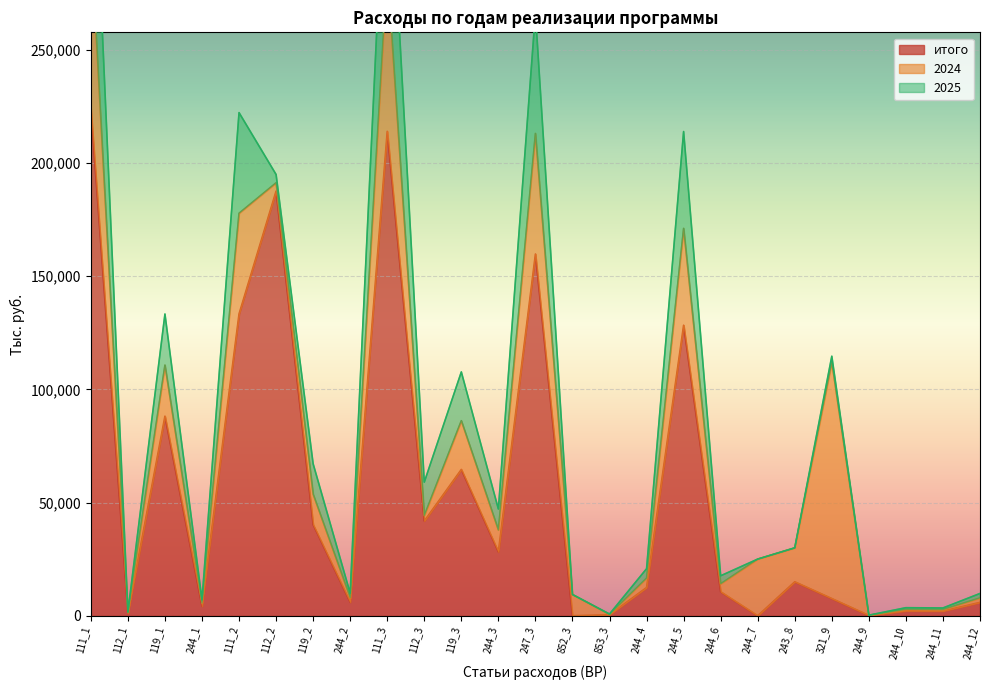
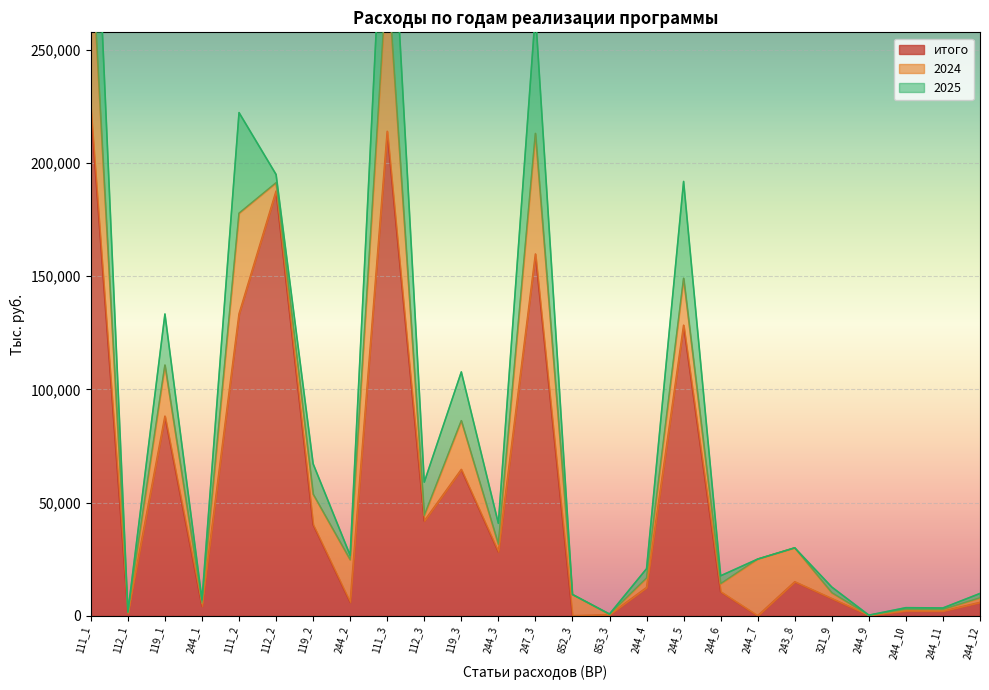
  {
    "итого": {
      "111_1": "224,000",
      "119_1": "88,000",
      "244_1": "4,000",
      "111_2": "133,000",
      "112_2": "188,000",
      "119_2": "40,000",
      "244_2": "6,000",
      "111_3": "214,000",
      "112_3": "42,000",
      "119_3": "65,000",
      "244_3": "28,000",
      "247_3": "160,000",
      "852_3": "0",
      "244_4": "12,000",
      "244_5": "128,000",
      "244_6": "11,000",
      "244_7": "0",
      "243_8": "15,000",
      "321_9": "8,000",
      "244_12": "6,000"
    },
    "2024": {
      "119_1": "23,000",
      "244_1": "1,000",
      "111_2": "44,000",
      "112_2": "4,000",
      "119_2": "13,000",
-     "244_2": "2,000",
+     "244_2": "19,000",
      "112_3": "2,000",
      "119_3": "22,000",
-     "244_3": "10,000",
+     "244_3": "3,000",
      "247_3": "53,000",
      "244_4": "4,000",
-     "244_5": "43,000",
+     "244_5": "21,000",
      "244_6": "4,000",
-     "321_9": "105,000",
+     "321_9": "3,000",
      "244_12": "2,000"
    },
    "2025": {
      "119_1": "23,000",
      "244_1": "1,000",
      "111_2": "44,000",
      "112_2": "4,000",
      "119_2": "13,000",
      "244_2": "2,000",
      "112_3": "15,000",
      "119_3": "22,000",
      "244_3": "9,000",
      "244_4": "4,000",
      "244_5": "43,000",
      "244_6": "4,000",
      "321_9": "3,000",
      "244_12": "2,000"
    }
  }
